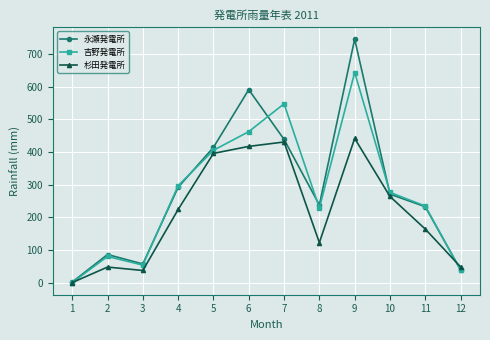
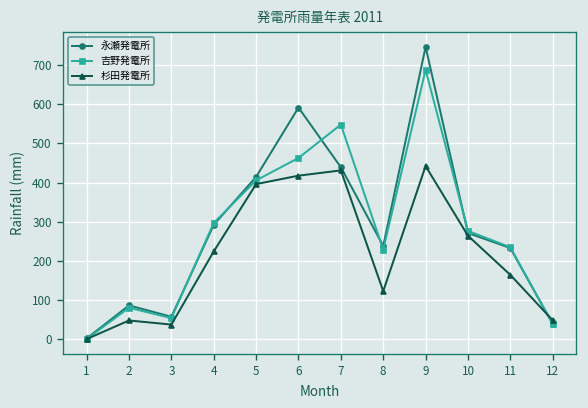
  {
    "吉野発電所": {
      "5": 410,
      "6": 460,
      "7": 550,
      "8": 230,
-     "9": 640
+     "9": 690
    }
  }
